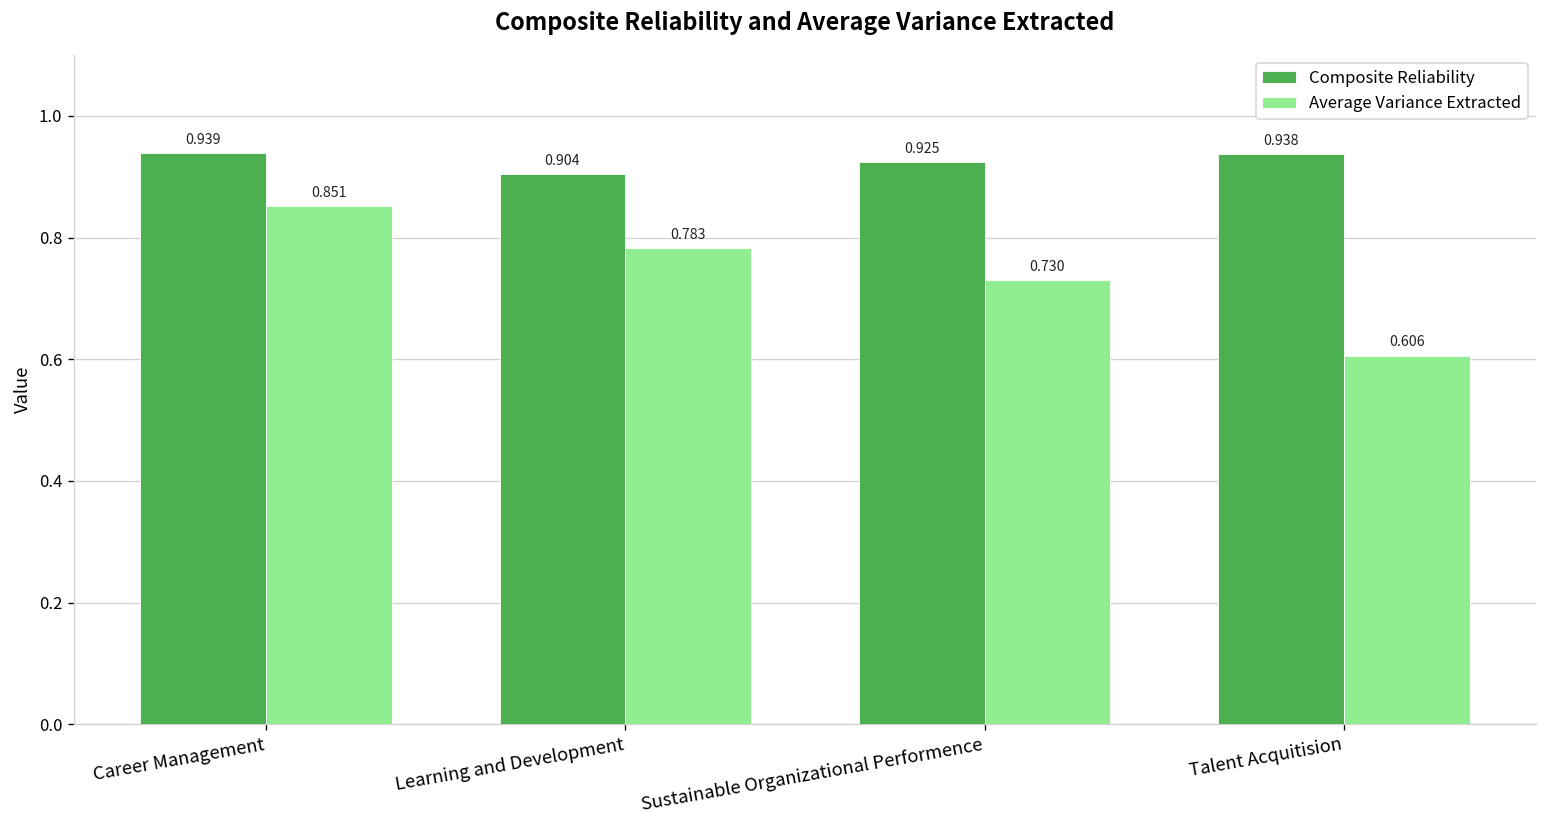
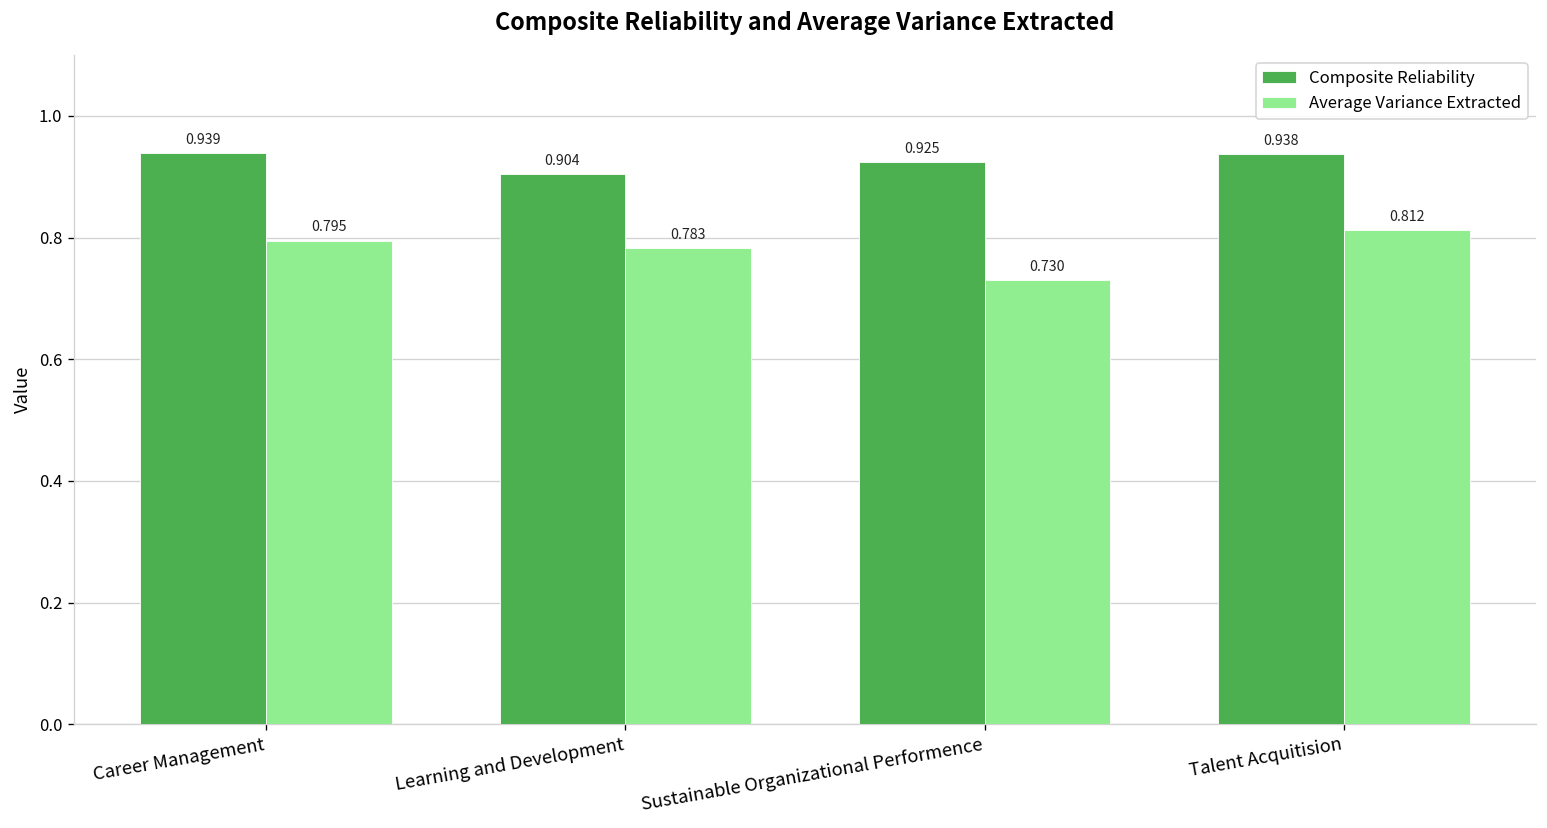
  {
    "Composite Reliability": {
      "Career Management": 0.939,
      "Learning and Development": 0.904,
      "Sustainable Organizational Performence": 0.925,
      "Talent Acquitision": 0.938
    },
    "Average Variance Extracted": {
-     "Career Management": 0.851,
+     "Career Management": 0.795,
      "Learning and Development": 0.783,
      "Sustainable Organizational Performence": 0.730,
-     "Talent Acquitision": 0.606
+     "Talent Acquitision": 0.812
    }
  }
